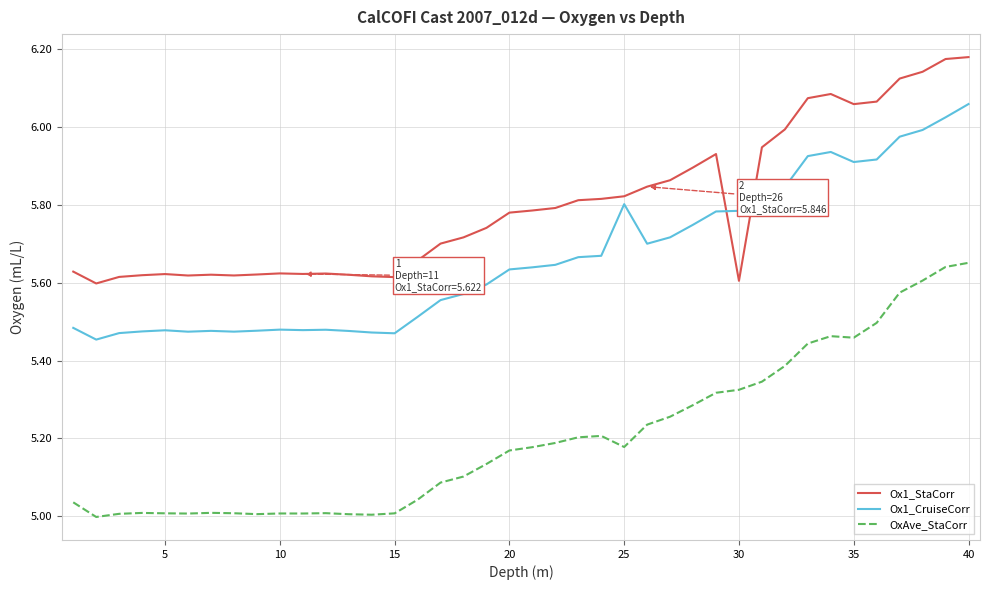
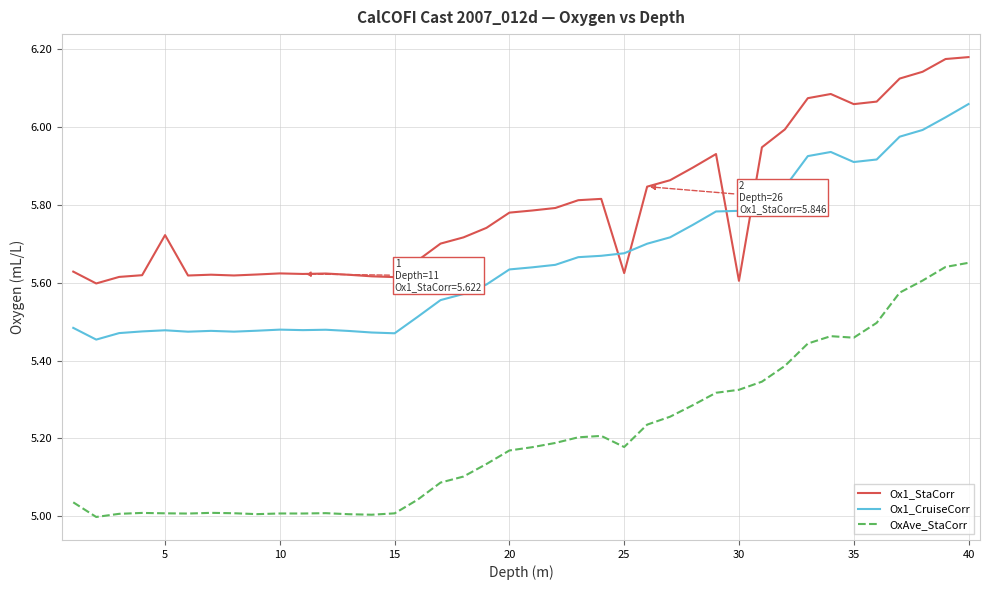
  {
    "Ox1_StaCorr": {
-     "5": 5.62,
+     "5": 5.72,
      "10": 5.62,
      "20": 5.78,
-     "25": 5.82,
+     "25": 5.62,
      "30": 5.60,
      "35": 6.06,
      "40": 6.18
    },
    "Ox1_CruiseCorr": {
      "5": 5.48,
      "10": 5.48,
      "15": 5.47,
      "20": 5.63,
-     "25": 5.80,
+     "25": 5.68,
      "35": 5.91,
      "40": 6.06
    },
    "OxAve_StaCorr": {
      "5": 5.01,
      "10": 5.01,
      "15": 5.01,
      "20": 5.17,
      "25": 5.18,
      "30": 5.33,
      "35": 5.46,
      "40": 5.65
    }
  }
